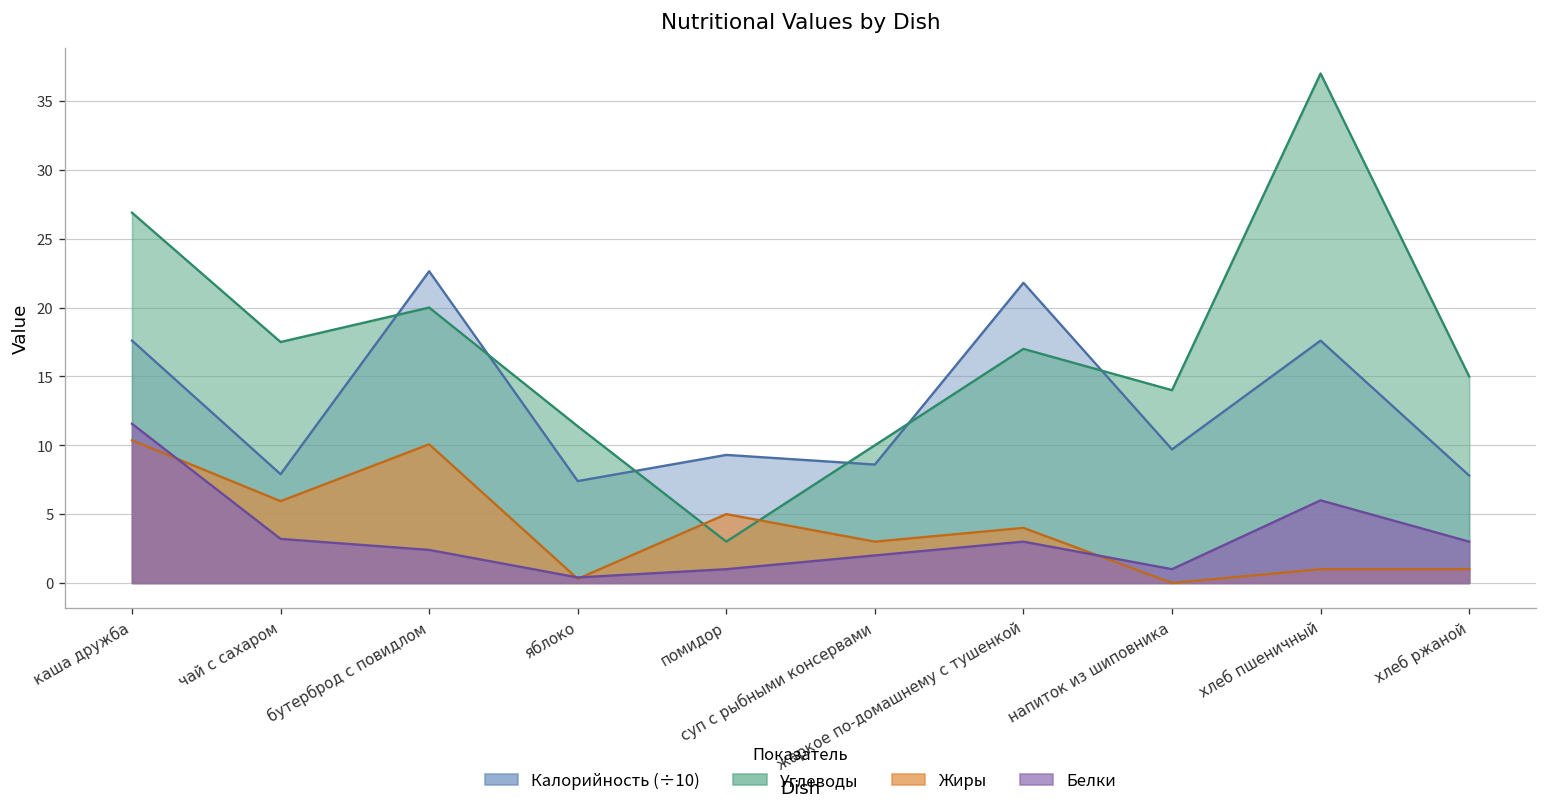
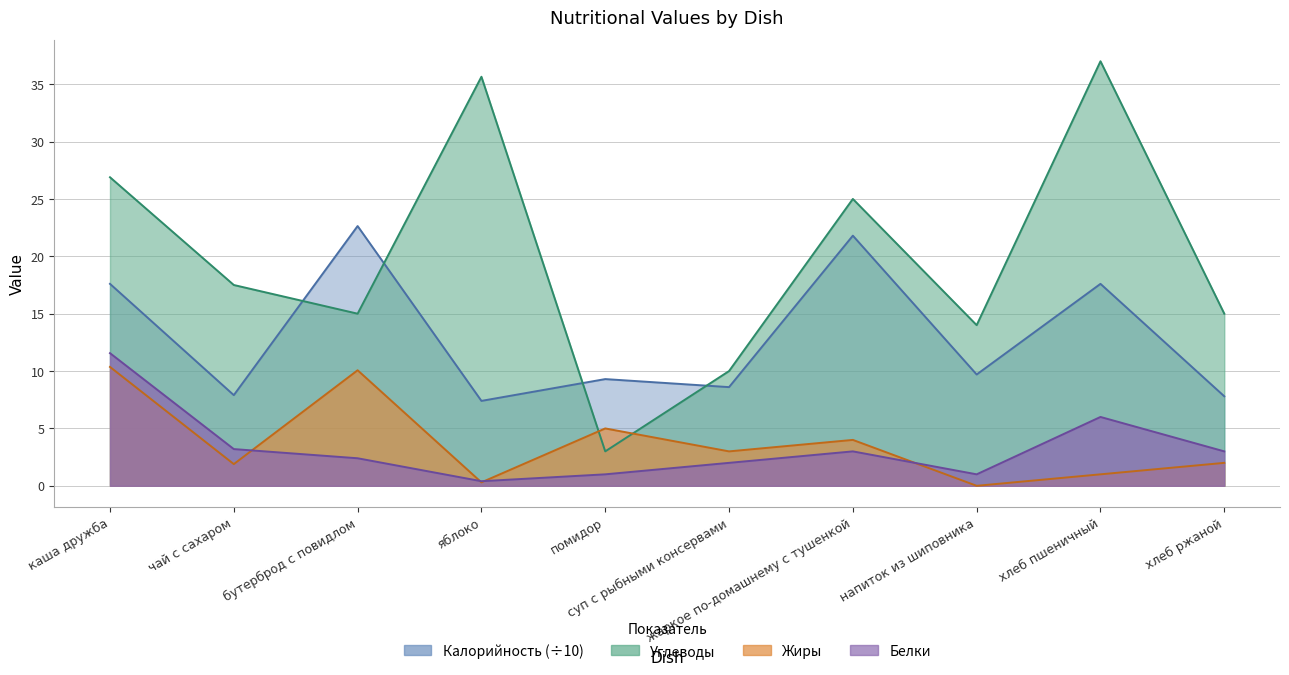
  {
    "Углеводы": {
      "каша дружба": 26.9,
      "чай с сахаром": 17.5,
-     "бутерброд с повидлом": 20,
-     "яблоко": 11.4,
+     "бутерброд с повидлом": 15,
+     "яблоко": 35.7,
      "помидор": 3.0,
      "суп с рыбными консервами": 10.0,
-     "жаркое по-домашнему с тушенкой": 17,
+     "жаркое по-домашнему с тушенкой": 25,
      "напиток из шиповника": 14.0,
      "хлеб пшеничный": 37.0,
      "хлеб ржаной": 15.0
    },
    "Жиры": {
      "каша дружба": 10.4,
-     "чай с сахаром": 5.9,
+     "чай с сахаром": 1.9,
      "бутерброд с повидлом": 10.1,
      "помидор": 5.0,
      "суп с рыбными консервами": 3.0,
      "жаркое по-домашнему с тушенкой": 4.0,
      "напиток из шиповника": 0.0,
      "хлеб пшеничный": 1.0,
-     "хлеб ржаной": 1
+     "хлеб ржаной": 2
    }
  }
